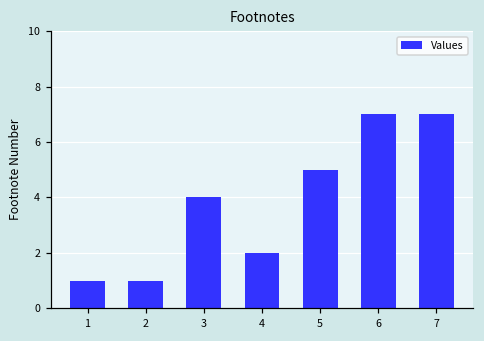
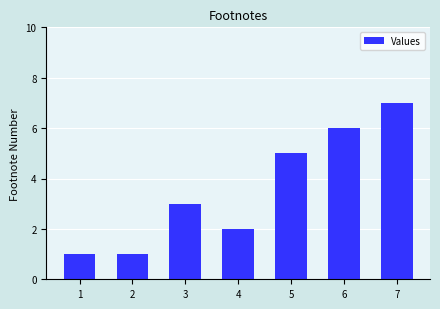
  {
    "1": 1,
    "2": 1,
-   "3": 4,
+   "3": 3,
    "4": 2,
    "5": 5,
-   "6": 7,
+   "6": 6,
    "7": 7
  }
